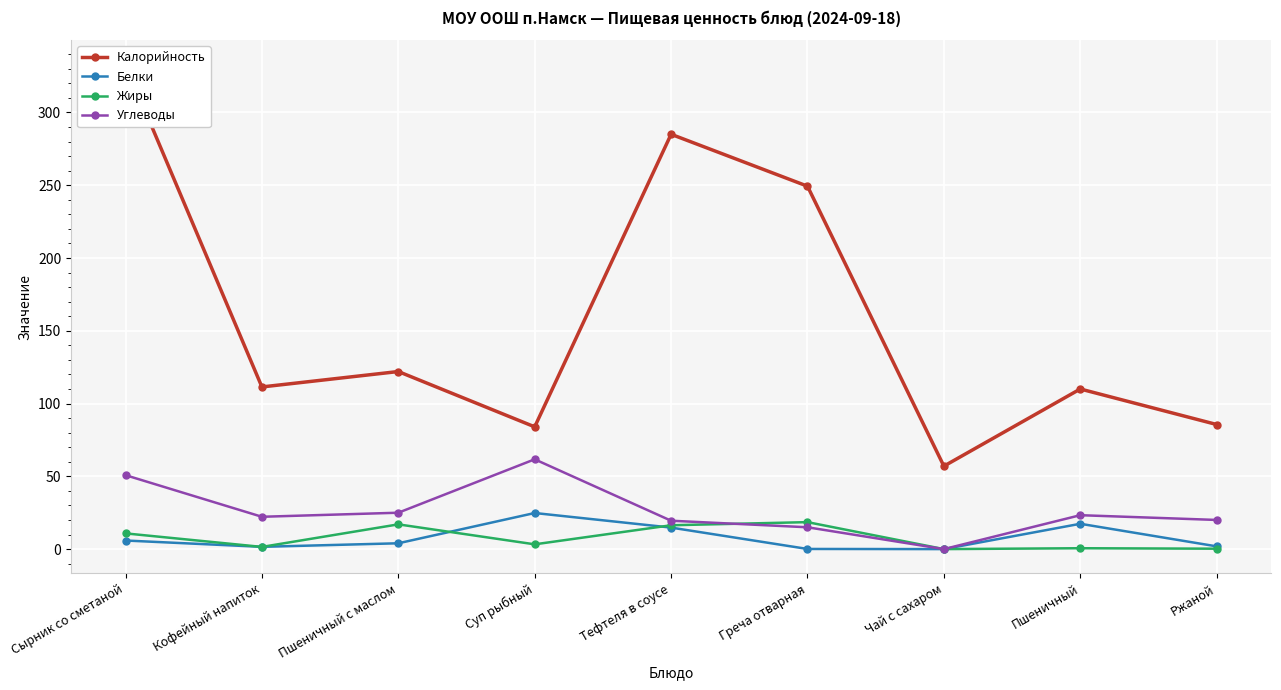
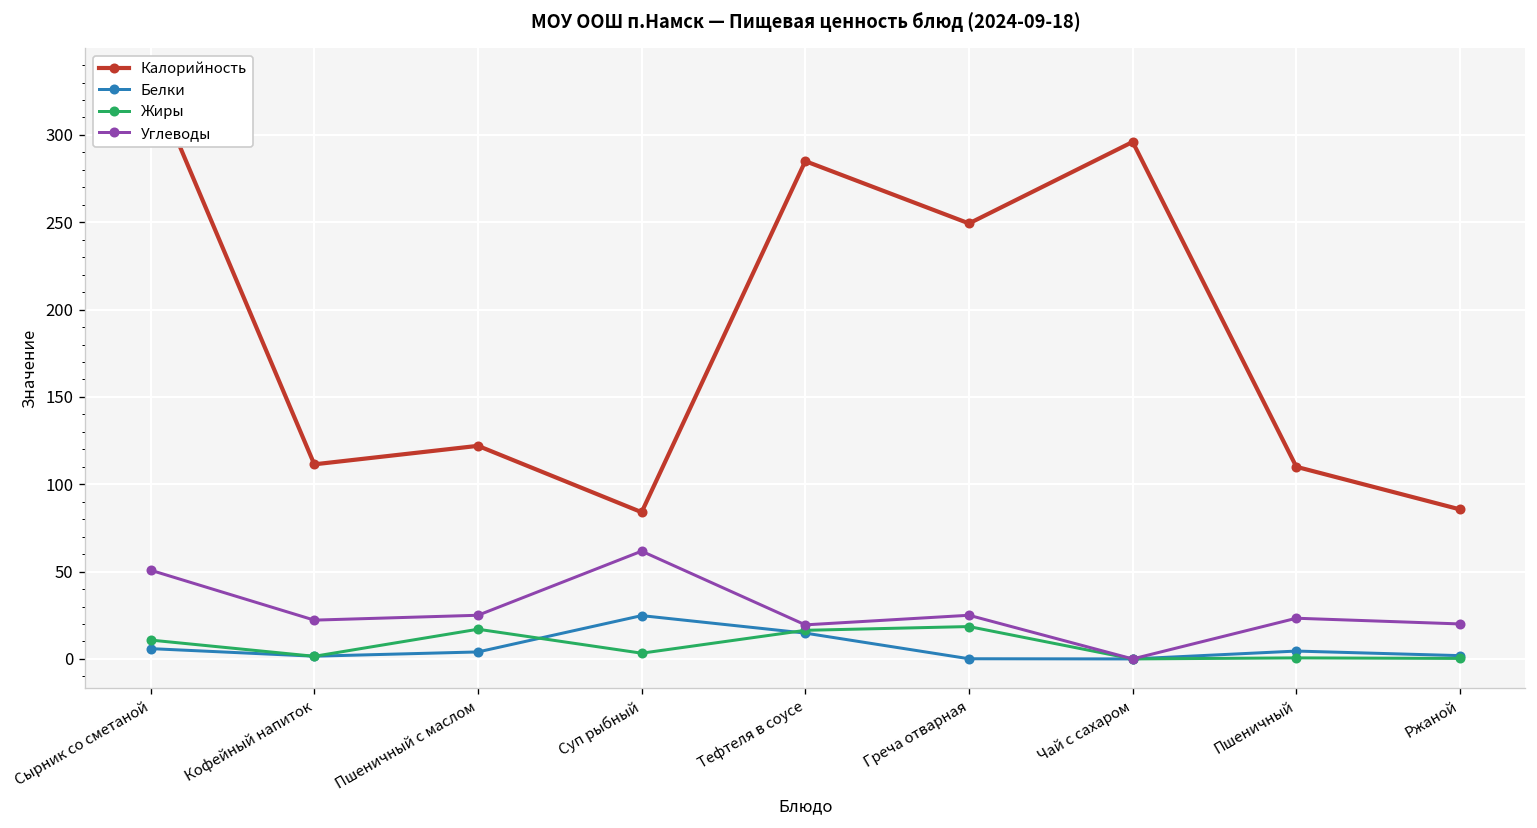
  {
    "Калорийность": {
      "Кофейный напиток": 111,
      "Пшеничный с маслом": 122,
      "Суп рыбный": 84,
      "Тефтеля в соусе": 285,
      "Греча отварная": 249,
-     "Чай с сахаром": 57,
+     "Чай с сахаром": 296,
      "Пшеничный": 110,
      "Ржаной": 86
    },
    "Белки": {
      "Сырник со сметаной": 6,
      "Пшеничный с маслом": 4,
      "Суп рыбный": 25,
      "Греча отварная": 0,
-     "Пшеничный": 17
+     "Пшеничный": 5
    },
    "Жиры": {
      "Сырник со сметаной": 11,
      "Пшеничный с маслом": 17,
      "Суп рыбный": 3,
      "Греча отварная": 19,
      "Пшеничный": 1
    },
    "Углеводы": {
      "Сырник со сметаной": 51,
      "Кофейный напиток": 22,
      "Пшеничный с маслом": 25,
      "Суп рыбный": 62,
      "Тефтеля в соусе": 20,
-     "Греча отварная": 15,
+     "Греча отварная": 25,
      "Пшеничный": 23,
      "Ржаной": 20
    }
  }
